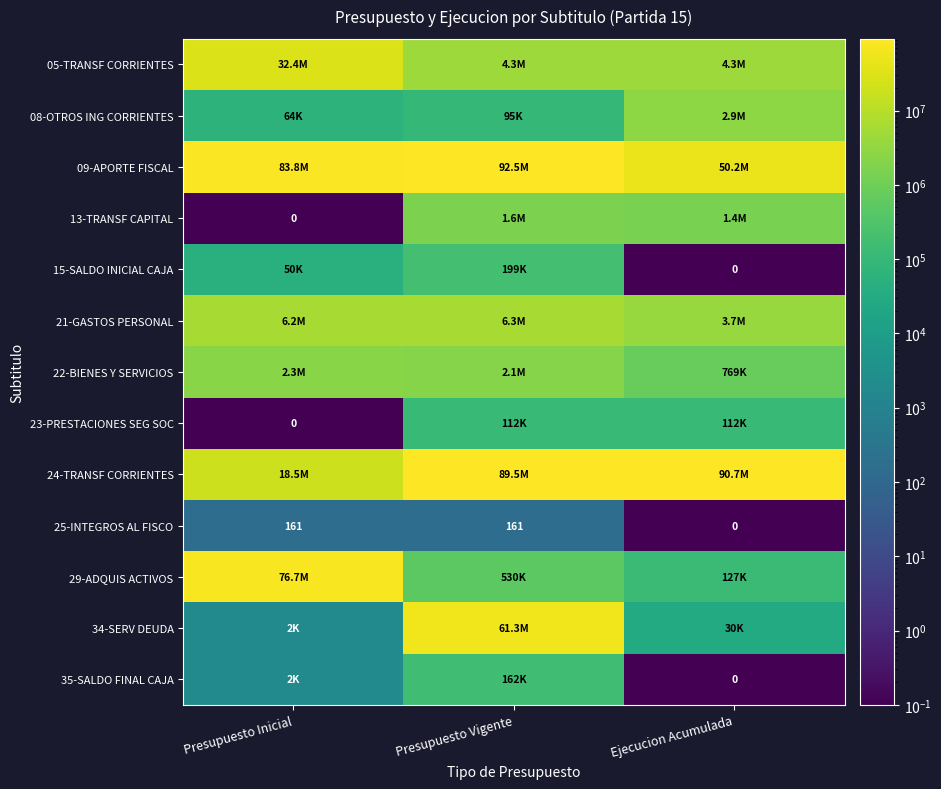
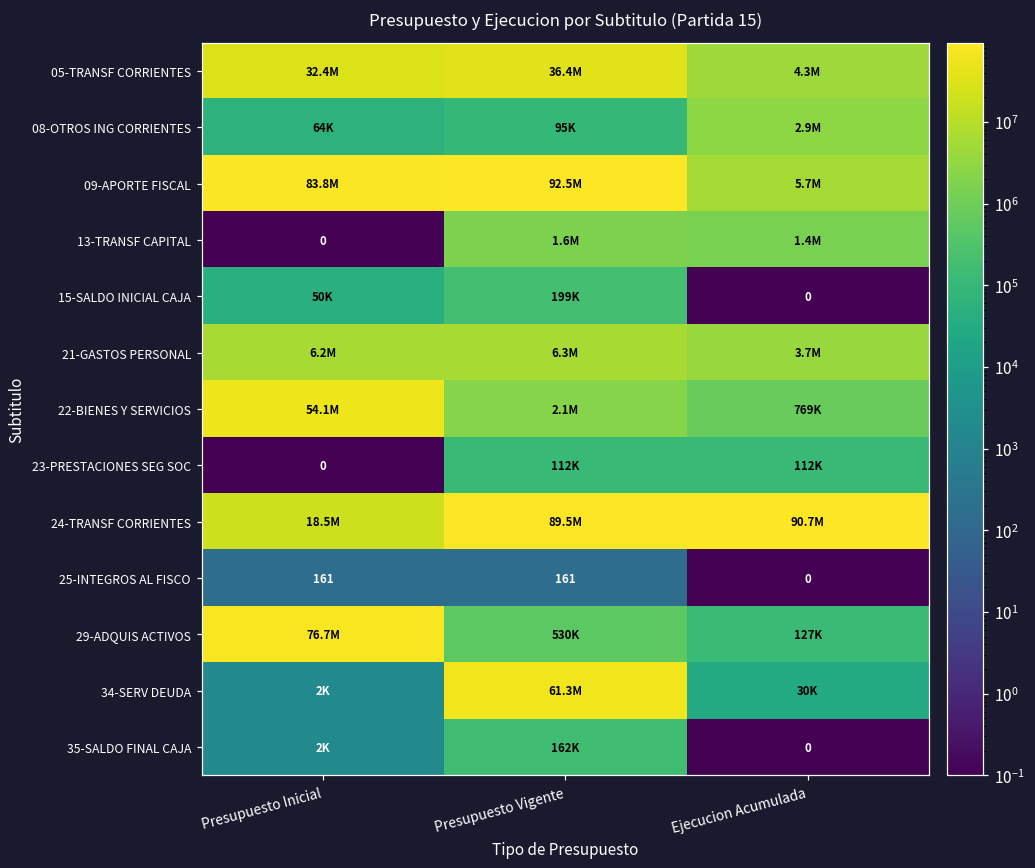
  {
    "05-TRANSF CORRIENTES": {
      "Presupuesto Inicial": "32.4M",
-     "Presupuesto Vigente": "4.3M",
+     "Presupuesto Vigente": "36.4M",
      "Ejecucion Acumulada": "4.3M"
    },
    "08-OTROS ING CORRIENTES": {
      "Presupuesto Inicial": "64K",
      "Presupuesto Vigente": "95K",
      "Ejecucion Acumulada": "2.9M"
    },
    "09-APORTE FISCAL": {
      "Presupuesto Inicial": "83.8M",
      "Presupuesto Vigente": "92.5M",
-     "Ejecucion Acumulada": "50.2M"
+     "Ejecucion Acumulada": "5.7M"
    },
    "13-TRANSF CAPITAL": {
      "Presupuesto Inicial": "0",
      "Presupuesto Vigente": "1.6M",
      "Ejecucion Acumulada": "1.4M"
    },
    "15-SALDO INICIAL CAJA": {
      "Presupuesto Inicial": "50K",
      "Presupuesto Vigente": "199K",
      "Ejecucion Acumulada": "0"
    },
    "21-GASTOS PERSONAL": {
      "Presupuesto Inicial": "6.2M",
      "Presupuesto Vigente": "6.3M",
      "Ejecucion Acumulada": "3.7M"
    },
    "22-BIENES Y SERVICIOS": {
-     "Presupuesto Inicial": "2.3M",
+     "Presupuesto Inicial": "54.1M",
      "Presupuesto Vigente": "2.1M",
      "Ejecucion Acumulada": "769K"
    },
    "23-PRESTACIONES SEG SOC": {
      "Presupuesto Inicial": "0",
      "Presupuesto Vigente": "112K",
      "Ejecucion Acumulada": "112K"
    },
    "24-TRANSF CORRIENTES": {
      "Presupuesto Inicial": "18.5M",
      "Presupuesto Vigente": "89.5M",
      "Ejecucion Acumulada": "90.7M"
    },
    "25-INTEGROS AL FISCO": {
      "Presupuesto Inicial": "161",
      "Presupuesto Vigente": "161",
      "Ejecucion Acumulada": "0"
    },
    "29-ADQUIS ACTIVOS": {
      "Presupuesto Inicial": "76.7M",
      "Presupuesto Vigente": "530K",
      "Ejecucion Acumulada": "127K"
    },
    "34-SERV DEUDA": {
      "Presupuesto Inicial": "2K",
      "Presupuesto Vigente": "61.3M",
      "Ejecucion Acumulada": "30K"
    },
    "35-SALDO FINAL CAJA": {
      "Presupuesto Inicial": "2K",
      "Presupuesto Vigente": "162K",
      "Ejecucion Acumulada": "0"
    }
  }
